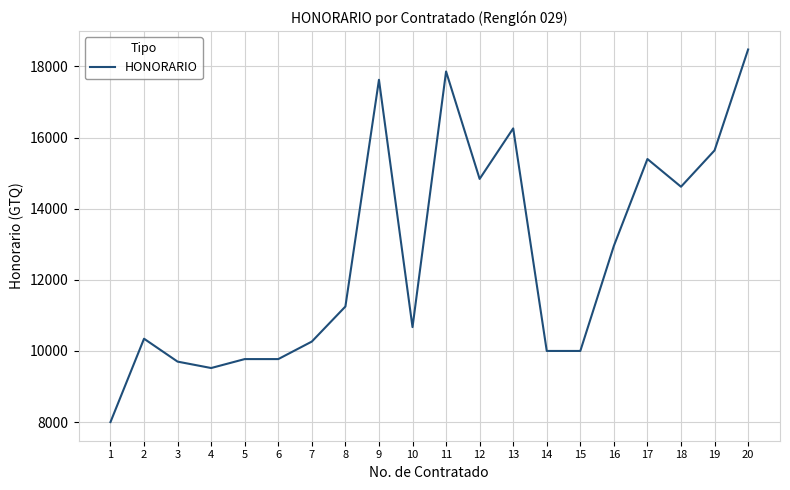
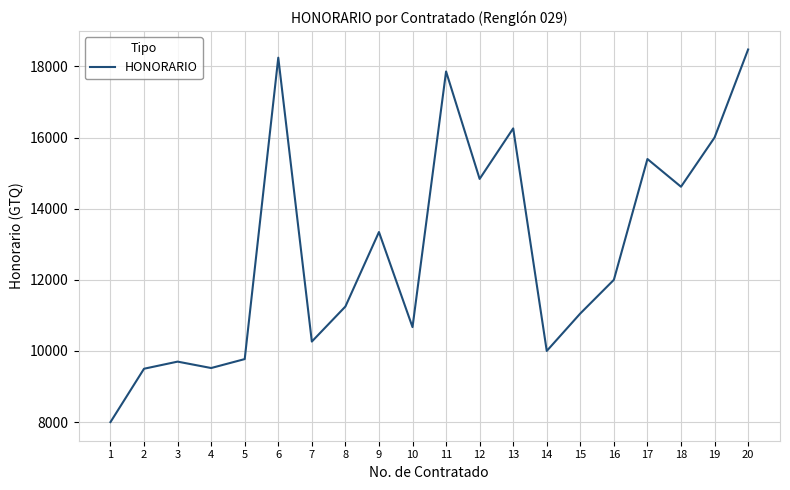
  {
    "1": 8000,
-   "2": 10300,
+   "2": 9500,
    "3": 9700,
    "4": 9500,
    "5": 9800,
-   "6": 9800,
+   "6": 18200,
    "7": 10300,
    "8": 11200,
-   "9": 17600,
+   "9": 13300,
    "10": 10700,
    "11": 17900,
    "12": 14800,
    "13": 16300,
    "14": 10000,
-   "15": 10000,
-   "16": 13000,
+   "15": 11100,
+   "16": 12000,
    "17": 15400,
    "18": 14600,
-   "19": 15600,
+   "19": 16000,
    "20": 18500
  }
